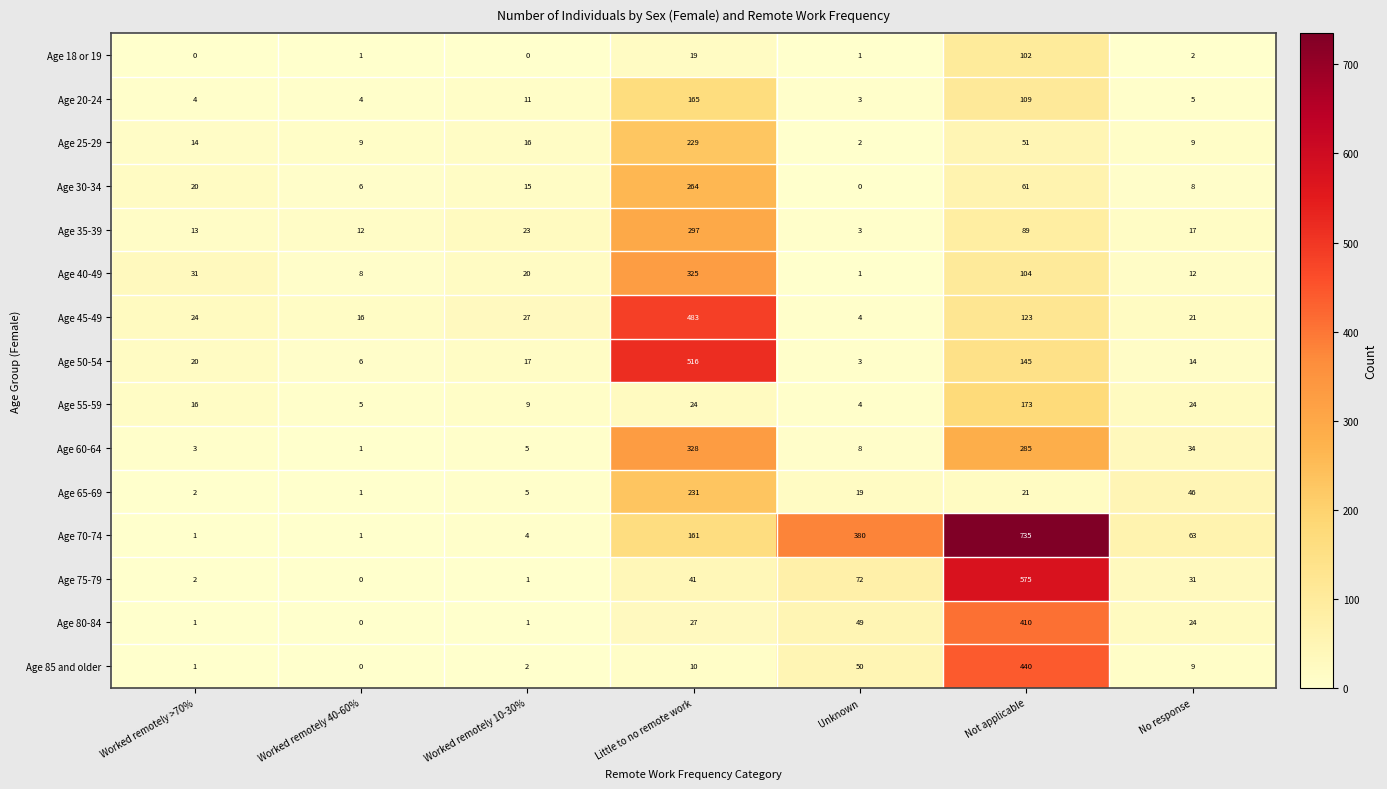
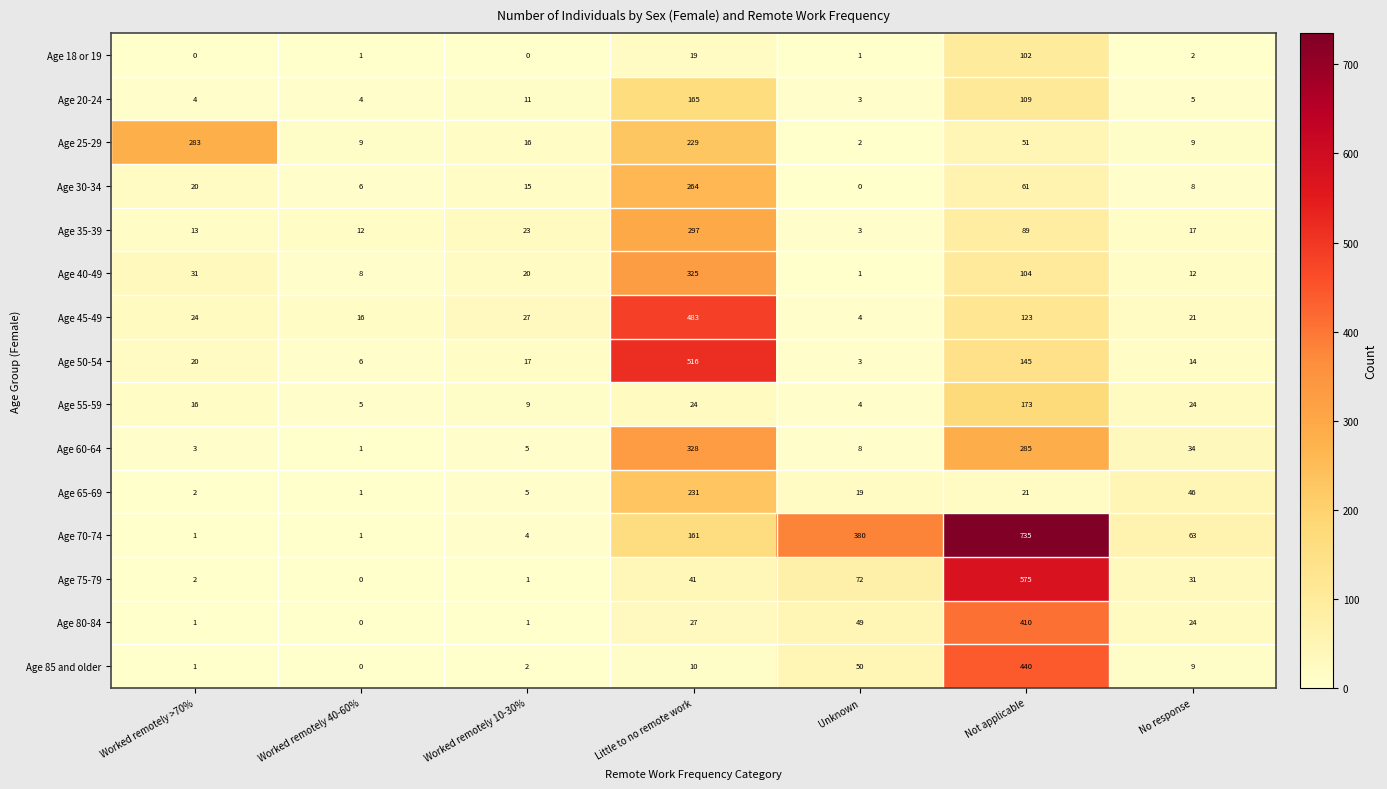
  {
    "Age 18 or 19": {
      "Worked remotely >70%": 0,
      "Worked remotely 40-60%": 1,
      "Worked remotely 10-30%": 0,
      "Little to no remote work": 19,
      "Unknown": 1,
      "Not applicable": 102,
      "No response": 2
    },
    "Age 20-24": {
      "Worked remotely >70%": 4,
      "Worked remotely 40-60%": 4,
      "Worked remotely 10-30%": 11,
      "Little to no remote work": 165,
      "Unknown": 3,
      "Not applicable": 109,
      "No response": 5
    },
    "Age 25-29": {
-     "Worked remotely >70%": 14,
+     "Worked remotely >70%": 283,
      "Worked remotely 40-60%": 9,
      "Worked remotely 10-30%": 16,
      "Little to no remote work": 229,
      "Unknown": 2,
      "Not applicable": 51,
      "No response": 9
    },
    "Age 30-34": {
      "Worked remotely >70%": 20,
      "Worked remotely 40-60%": 6,
      "Worked remotely 10-30%": 15,
      "Little to no remote work": 264,
      "Unknown": 0,
      "Not applicable": 61,
      "No response": 8
    },
    "Age 35-39": {
      "Worked remotely >70%": 13,
      "Worked remotely 40-60%": 12,
      "Worked remotely 10-30%": 23,
      "Little to no remote work": 297,
      "Unknown": 3,
      "Not applicable": 89,
      "No response": 17
    },
    "Age 40-49": {
      "Worked remotely >70%": 31,
      "Worked remotely 40-60%": 8,
      "Worked remotely 10-30%": 20,
      "Little to no remote work": 325,
      "Unknown": 1,
      "Not applicable": 104,
      "No response": 12
    },
    "Age 45-49": {
      "Worked remotely >70%": 24,
      "Worked remotely 40-60%": 16,
      "Worked remotely 10-30%": 27,
      "Little to no remote work": 483,
      "Unknown": 4,
      "Not applicable": 123,
      "No response": 21
    },
    "Age 50-54": {
      "Worked remotely >70%": 20,
      "Worked remotely 40-60%": 6,
      "Worked remotely 10-30%": 17,
      "Little to no remote work": 516,
      "Unknown": 3,
      "Not applicable": 145,
      "No response": 14
    },
    "Age 55-59": {
      "Worked remotely >70%": 16,
      "Worked remotely 40-60%": 5,
      "Worked remotely 10-30%": 9,
      "Little to no remote work": 24,
      "Unknown": 4,
      "Not applicable": 173,
      "No response": 24
    },
    "Age 60-64": {
      "Worked remotely >70%": 3,
      "Worked remotely 40-60%": 1,
      "Worked remotely 10-30%": 5,
      "Little to no remote work": 328,
      "Unknown": 8,
      "Not applicable": 285,
      "No response": 34
    },
    "Age 65-69": {
      "Worked remotely >70%": 2,
      "Worked remotely 40-60%": 1,
      "Worked remotely 10-30%": 5,
      "Little to no remote work": 231,
      "Unknown": 19,
      "Not applicable": 21,
      "No response": 46
    },
    "Age 70-74": {
      "Worked remotely >70%": 1,
      "Worked remotely 40-60%": 1,
      "Worked remotely 10-30%": 4,
      "Little to no remote work": 161,
      "Unknown": 380,
      "Not applicable": 735,
      "No response": 63
    },
    "Age 75-79": {
      "Worked remotely >70%": 2,
      "Worked remotely 40-60%": 0,
      "Worked remotely 10-30%": 1,
      "Little to no remote work": 41,
      "Unknown": 72,
      "Not applicable": 575,
      "No response": 31
    },
    "Age 80-84": {
      "Worked remotely >70%": 1,
      "Worked remotely 40-60%": 0,
      "Worked remotely 10-30%": 1,
      "Little to no remote work": 27,
      "Unknown": 49,
      "Not applicable": 410,
      "No response": 24
    },
    "Age 85 and older": {
      "Worked remotely >70%": 1,
      "Worked remotely 40-60%": 0,
      "Worked remotely 10-30%": 2,
      "Little to no remote work": 10,
      "Unknown": 50,
      "Not applicable": 440,
      "No response": 9
    }
  }
